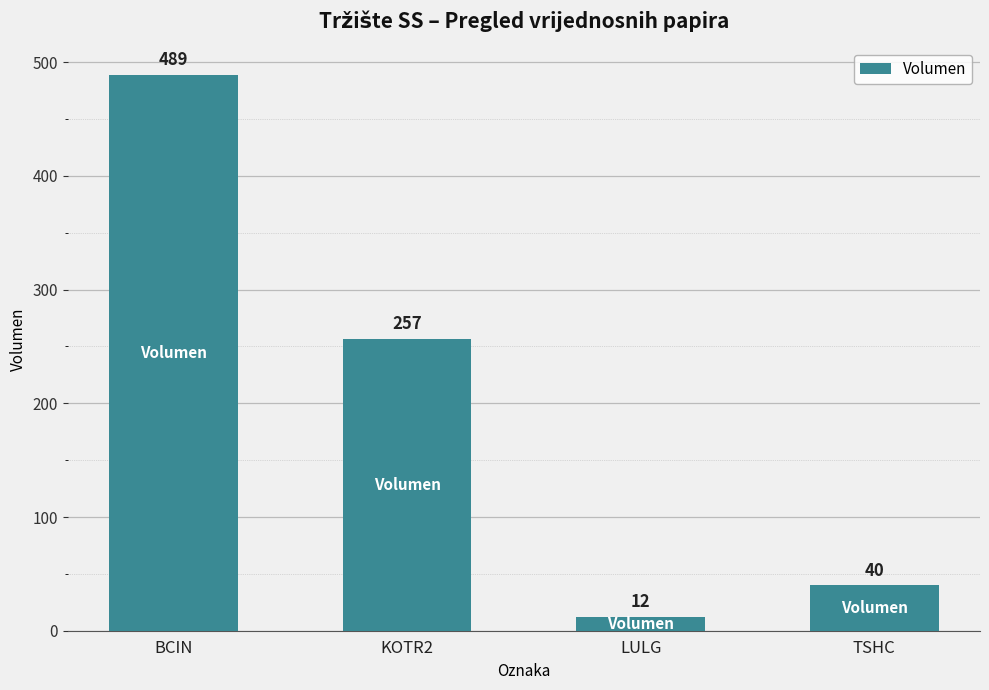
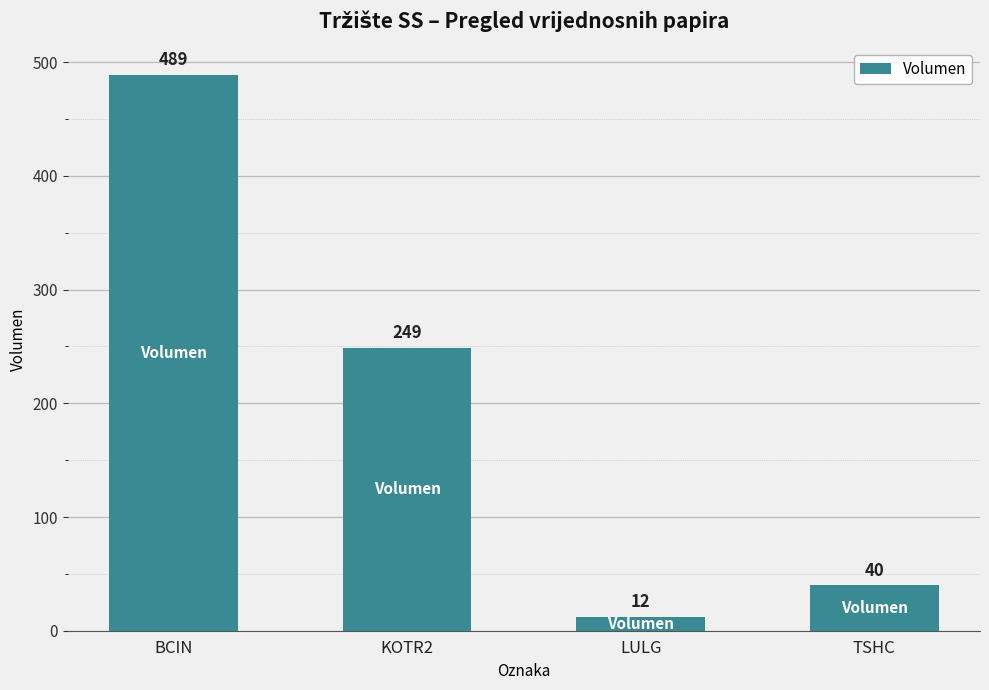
  {
    "BCIN": 489,
-   "KOTR2": 257,
+   "KOTR2": 249,
    "LULG": 12,
    "TSHC": 40
  }
